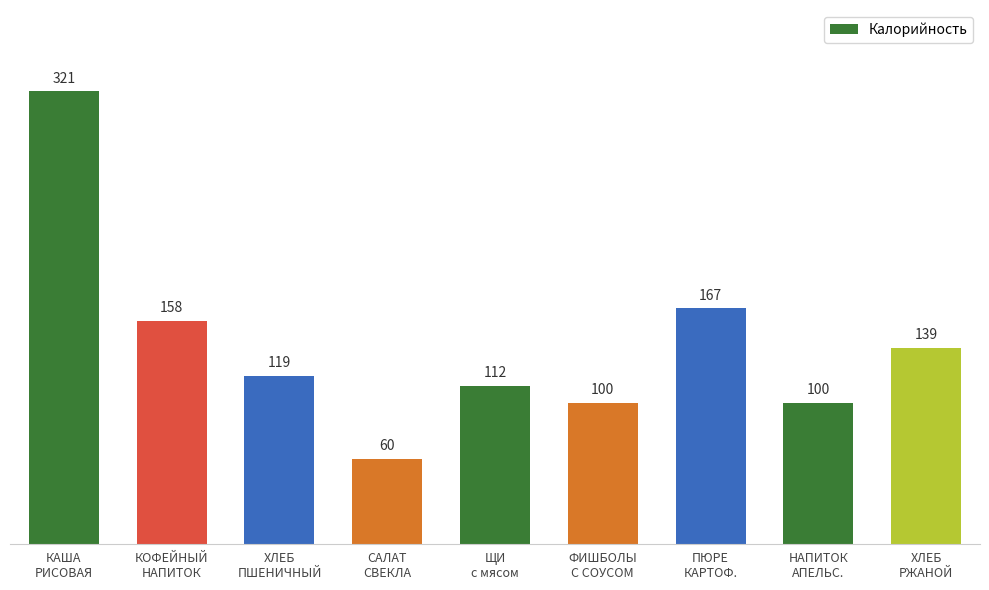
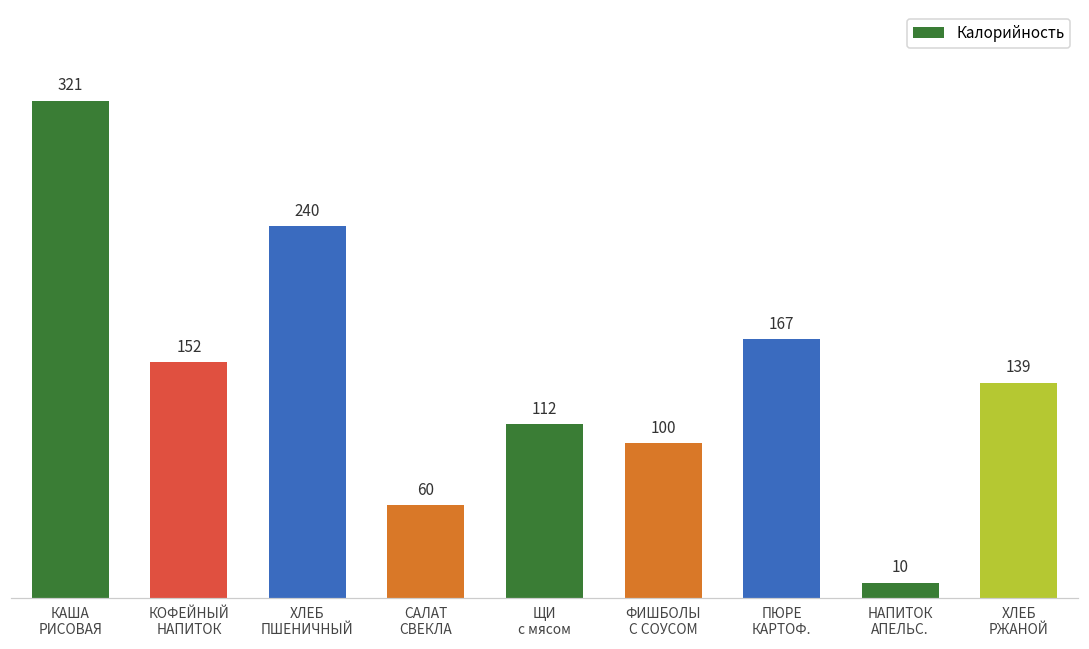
  {
    "КАША РИСОВАЯ": 321,
-   "КОФЕЙНЫЙ НАПИТОК": 158,
-   "ХЛЕБ ПШЕНИЧНЫЙ": 119,
+   "КОФЕЙНЫЙ НАПИТОК": 152,
+   "ХЛЕБ ПШЕНИЧНЫЙ": 240,
    "САЛАТ СВЕКЛА": 60,
    "ЩИ с мясом": 112,
    "ФИШБОЛЫ С СОУСОМ": 100,
    "ПЮРЕ КАРТОФ.": 167,
-   "НАПИТОК АПЕЛЬС.": 100,
+   "НАПИТОК АПЕЛЬС.": 10,
    "ХЛЕБ РЖАНОЙ": 139
  }
